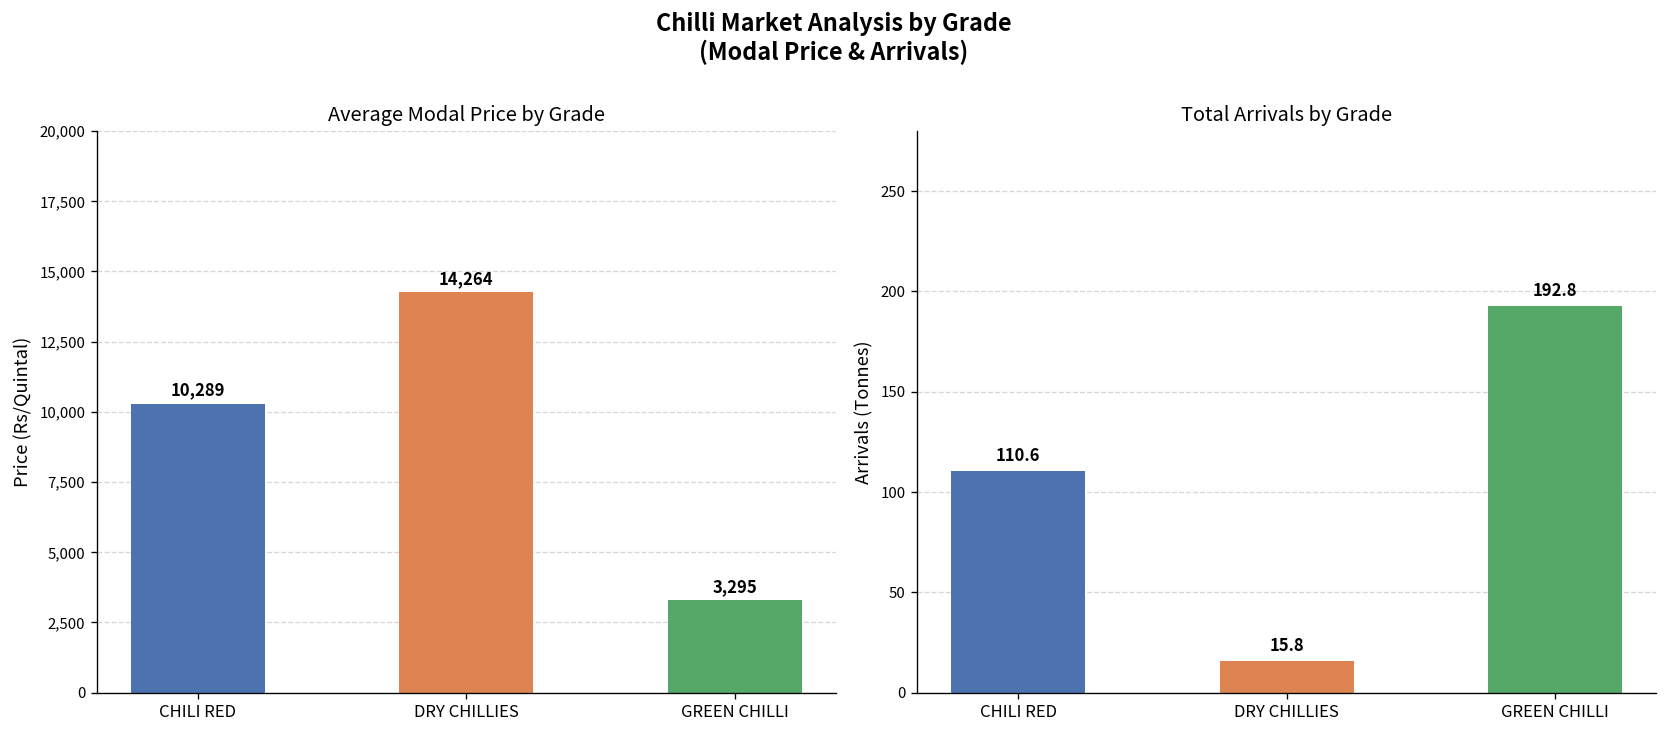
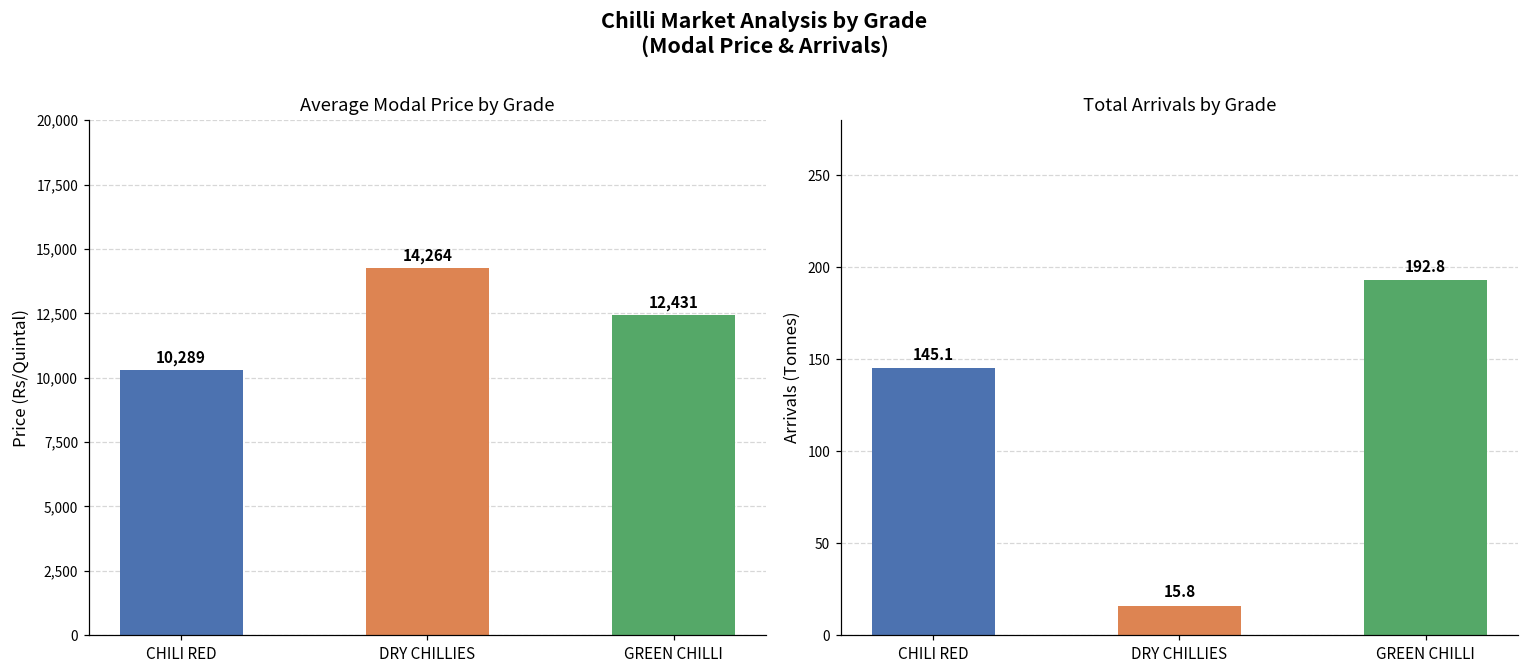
  {
    "Average Modal Price by Grade": {
      "CHILI RED": "10,289",
      "DRY CHILLIES": "14,264",
-     "GREEN CHILLI": "3,295"
+     "GREEN CHILLI": "12,431"
    },
    "Total Arrivals by Grade": {
-     "CHILI RED": "110.6",
+     "CHILI RED": "145.1",
      "DRY CHILLIES": "15.8",
      "GREEN CHILLI": "192.8"
    }
  }
